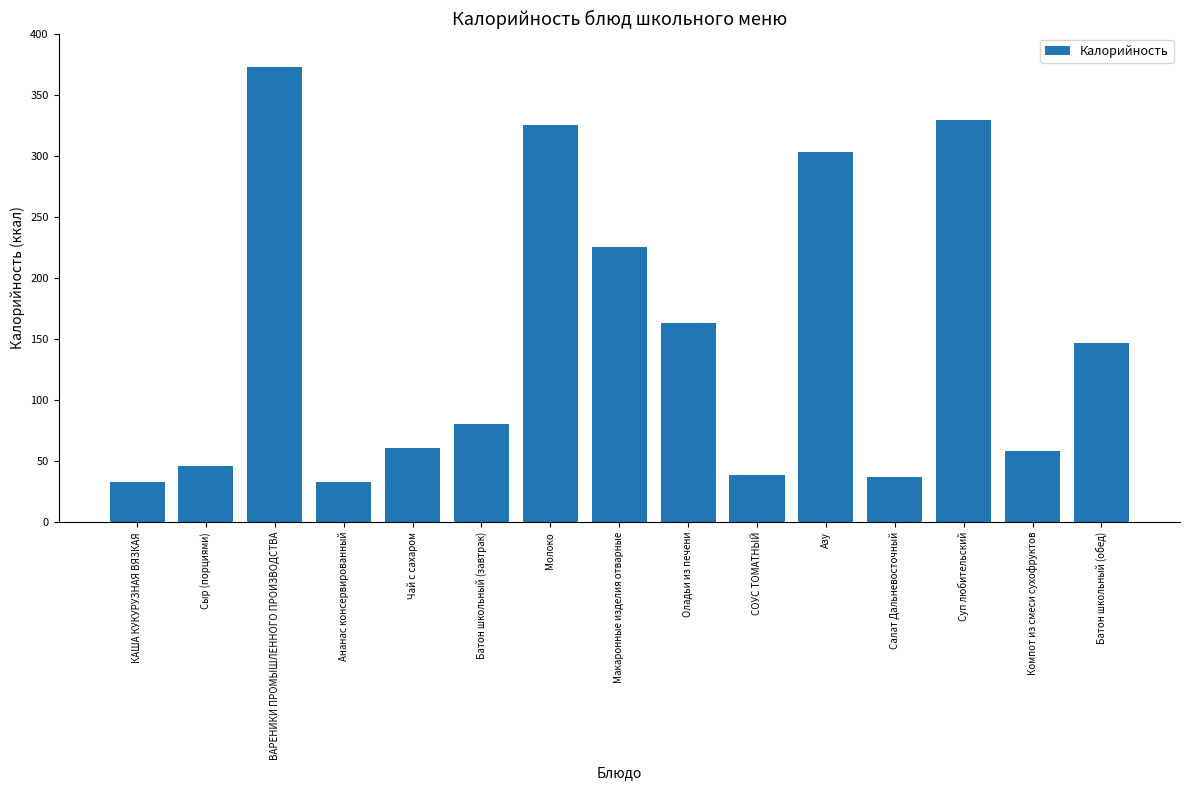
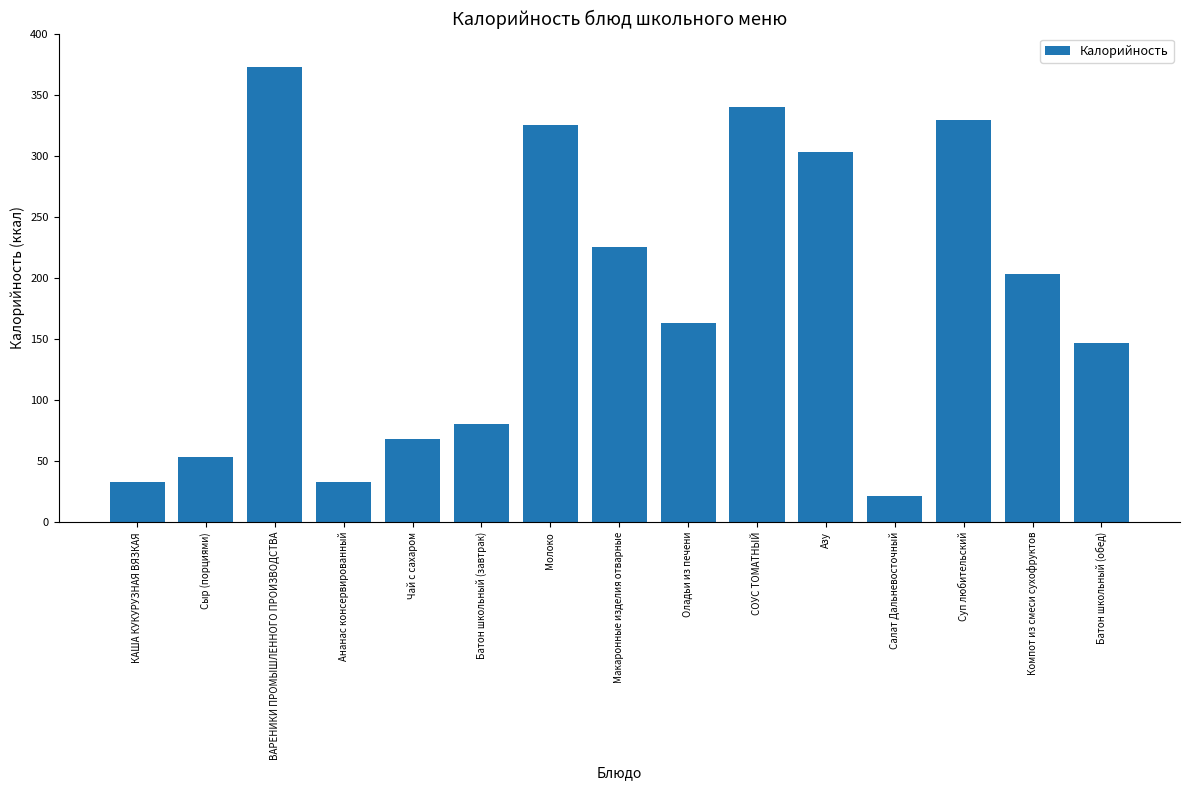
  {
    "КАША КУКУРУЗНАЯ ВЯЗКАЯ": 33,
-   "Сыр (порциями)": 46,
+   "Сыр (порциями)": 53,
    "ВАРЕНИКИ ПРОМЫШЛЕННОГО ПРОИЗВОДСТВА": 373,
    "Ананас консервированный": 33,
-   "Чай с сахаром": 61,
+   "Чай с сахаром": 68,
    "Батон школьный (завтрак)": 80,
    "Молоко": 326,
    "Макаронные изделия отварные": 226,
    "Оладьи из печени": 163,
-   "СОУС ТОМАТНЫЙ": 38,
+   "СОУС ТОМАТНЫЙ": 340,
    "Азу": 303,
-   "Салат Дальневосточный": 37,
+   "Салат Дальневосточный": 22,
    "Суп любительский": 330,
-   "Компот из смеси сухофруктов": 58,
+   "Компот из смеси сухофруктов": 204,
    "Батон школьный (обед)": 147
  }
